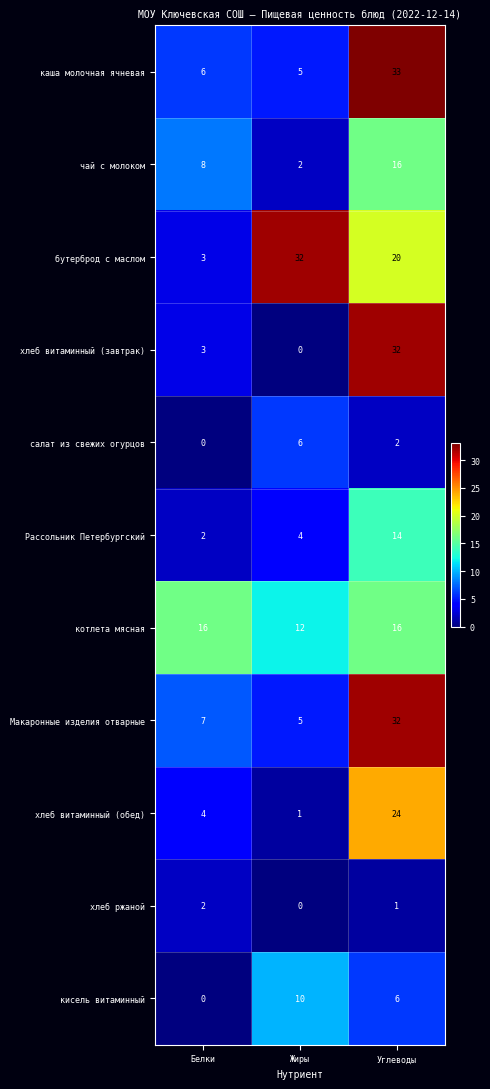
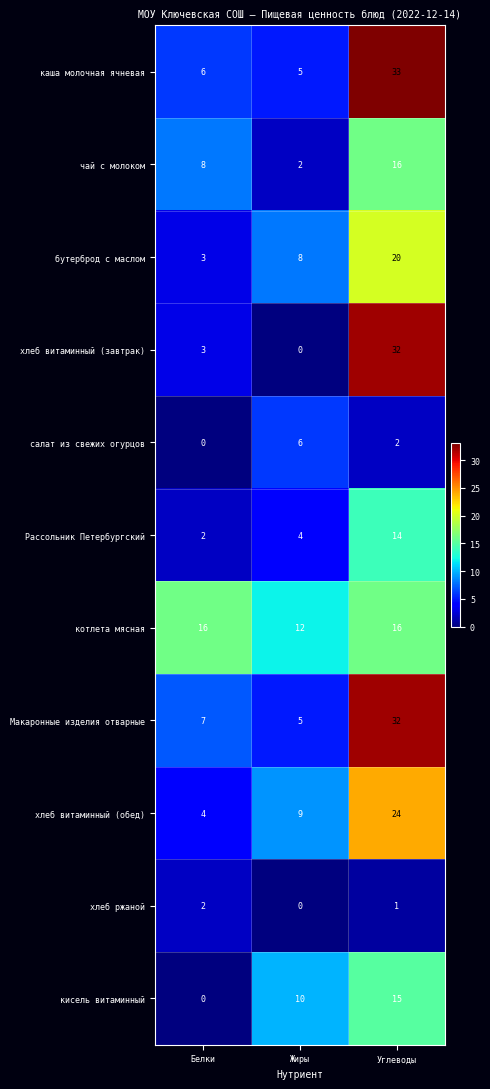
  {
    "каша молочная ячневая": {
      "Белки": 6,
      "Жиры": 5,
      "Углеводы": 33
    },
    "чай с молоком": {
      "Белки": 8,
      "Жиры": 2,
      "Углеводы": 16
    },
    "бутерброд с маслом": {
      "Белки": 3,
-     "Жиры": 32,
+     "Жиры": 8,
      "Углеводы": 20
    },
    "хлеб витаминный (завтрак)": {
      "Белки": 3,
      "Жиры": 0,
      "Углеводы": 32
    },
    "салат из свежих огурцов": {
      "Белки": 0,
      "Жиры": 6,
      "Углеводы": 2
    },
    "Рассольник Петербургский": {
      "Белки": 2,
      "Жиры": 4,
      "Углеводы": 14
    },
    "котлета мясная": {
      "Белки": 16,
      "Жиры": 12,
      "Углеводы": 16
    },
    "Макаронные изделия отварные": {
      "Белки": 7,
      "Жиры": 5,
      "Углеводы": 32
    },
    "хлеб витаминный (обед)": {
      "Белки": 4,
-     "Жиры": 1,
+     "Жиры": 9,
      "Углеводы": 24
    },
    "хлеб ржаной": {
      "Белки": 2,
      "Жиры": 0,
      "Углеводы": 1
    },
    "кисель витаминный": {
      "Белки": 0,
      "Жиры": 10,
-     "Углеводы": 6
+     "Углеводы": 15
    }
  }
